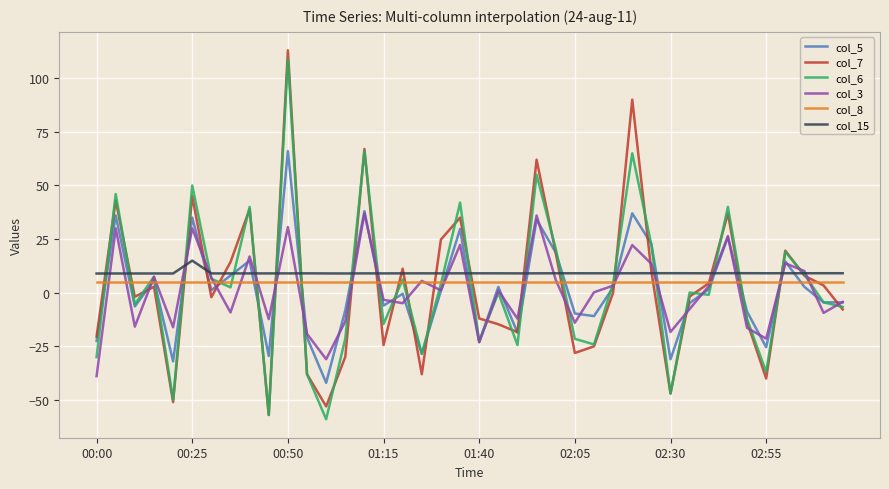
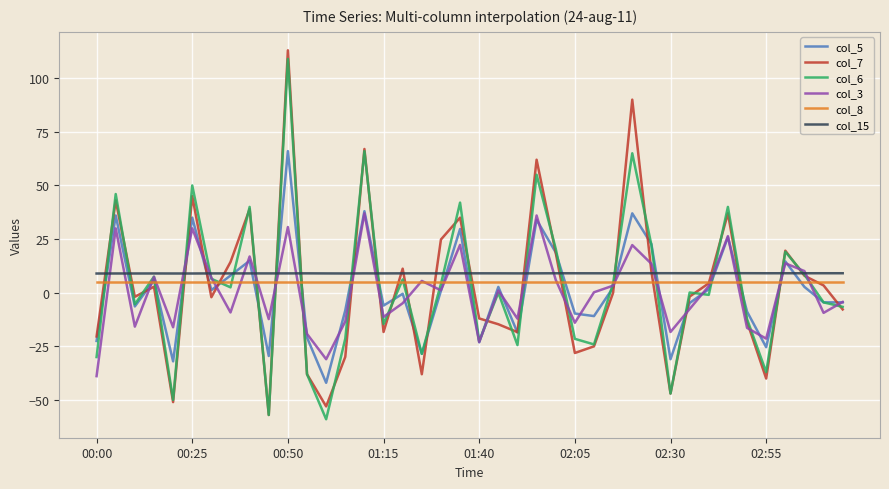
  {
    "col_5": {
      "00:00": -23,
      "00:25": 35,
      "00:50": 66,
      "01:15": -6,
      "02:05": -10,
      "02:30": -31,
      "02:55": -25
    },
    "col_7": {
      "00:00": -20,
      "00:25": 45,
      "00:50": 113,
-     "01:15": -24,
+     "01:15": -18,
      "01:40": -12,
      "02:05": -28,
      "02:55": -40
    },
    "col_6": {
      "00:00": -30,
      "00:25": 50,
      "00:50": 109,
      "01:15": -15,
      "02:05": -22,
      "02:55": -37
    },
    "col_3": {
      "00:00": -39,
      "00:25": 30,
      "00:50": 31,
-     "01:15": -3,
+     "01:15": -11,
      "02:05": -14,
      "02:30": -18,
      "02:55": -21
    },
    "col_8": {
      "00:00": 5,
      "00:25": 5,
      "00:50": 5,
      "01:15": 5,
      "01:40": 5,
      "02:05": 5,
      "02:30": 5,
      "02:55": 5
    },
    "col_15": {
      "00:00": 9,
-     "00:25": 15,
+     "00:25": 9,
      "00:50": 9,
      "01:15": 9,
      "01:40": 9,
      "02:05": 9,
      "02:30": 9,
      "02:55": 9
    }
  }
